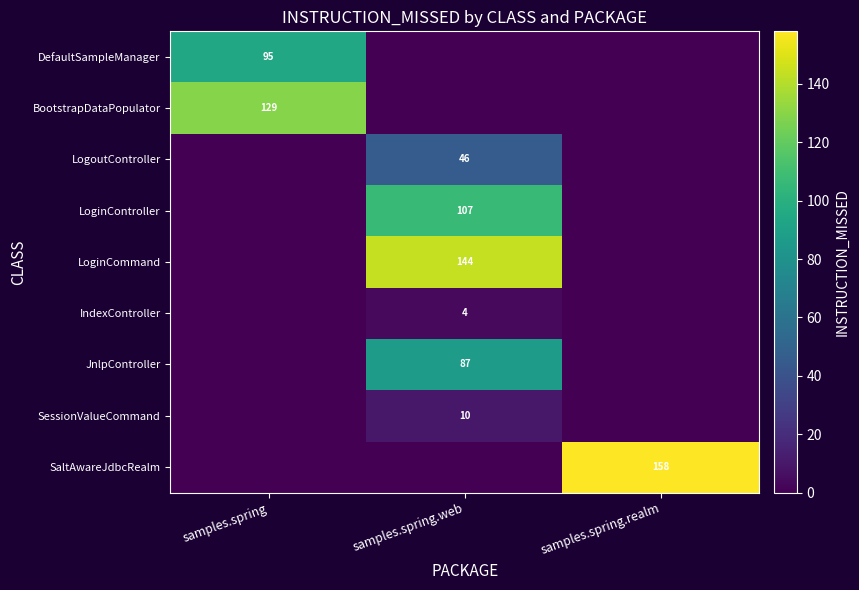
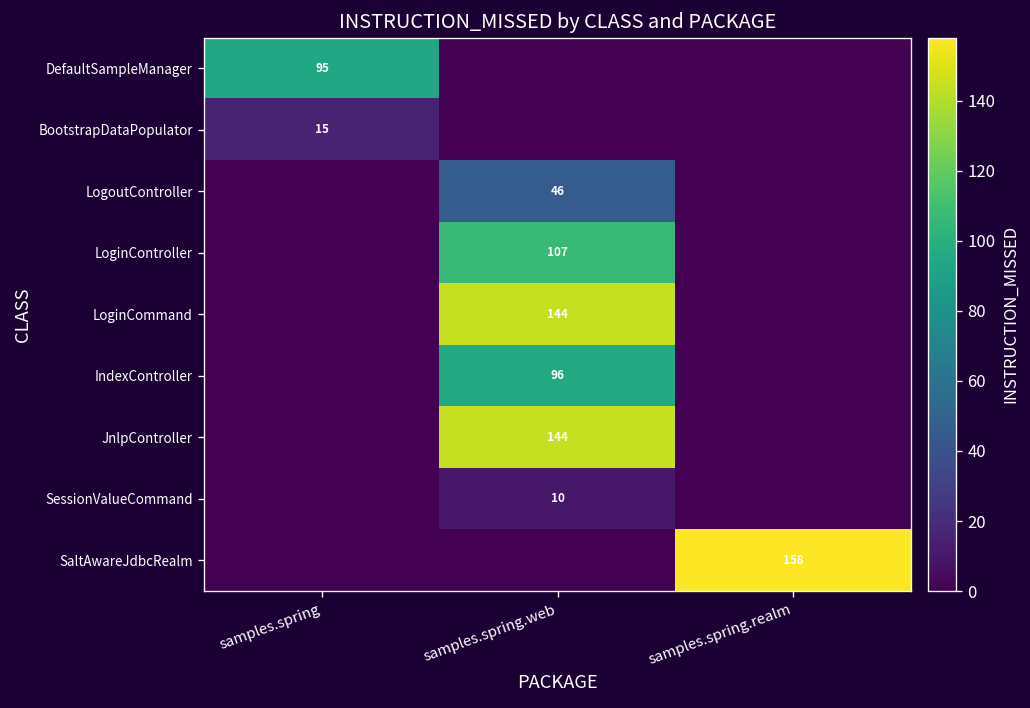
  {
    "DefaultSampleManager": {
      "samples.spring": 95
    },
    "BootstrapDataPopulator": {
-     "samples.spring": 129
+     "samples.spring": 15
    },
    "LogoutController": {
      "samples.spring.web": 46
    },
    "LoginController": {
      "samples.spring.web": 107
    },
    "LoginCommand": {
      "samples.spring.web": 144
    },
    "IndexController": {
-     "samples.spring.web": 4
+     "samples.spring.web": 96
    },
    "JnlpController": {
-     "samples.spring.web": 87
+     "samples.spring.web": 144
    },
    "SessionValueCommand": {
      "samples.spring.web": 10
    },
    "SaltAwareJdbcRealm": {
      "samples.spring.realm": 158
    }
  }
